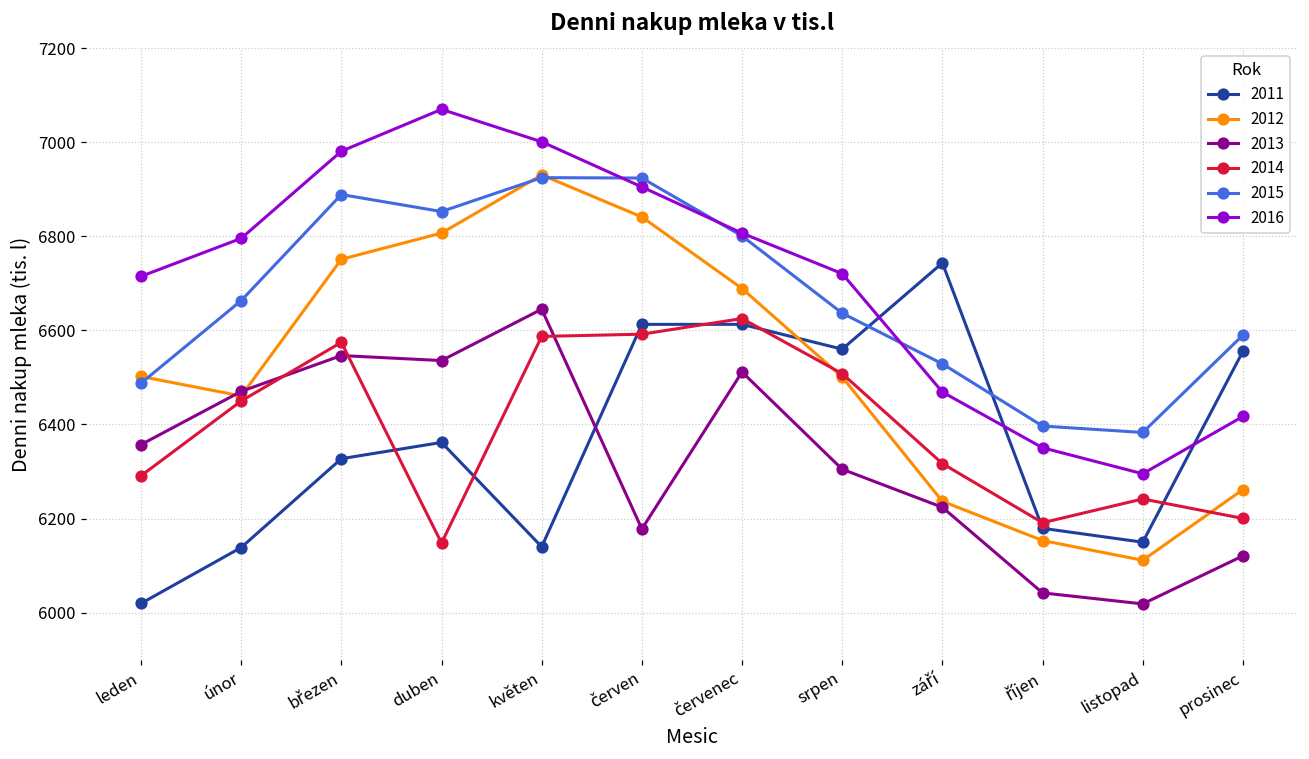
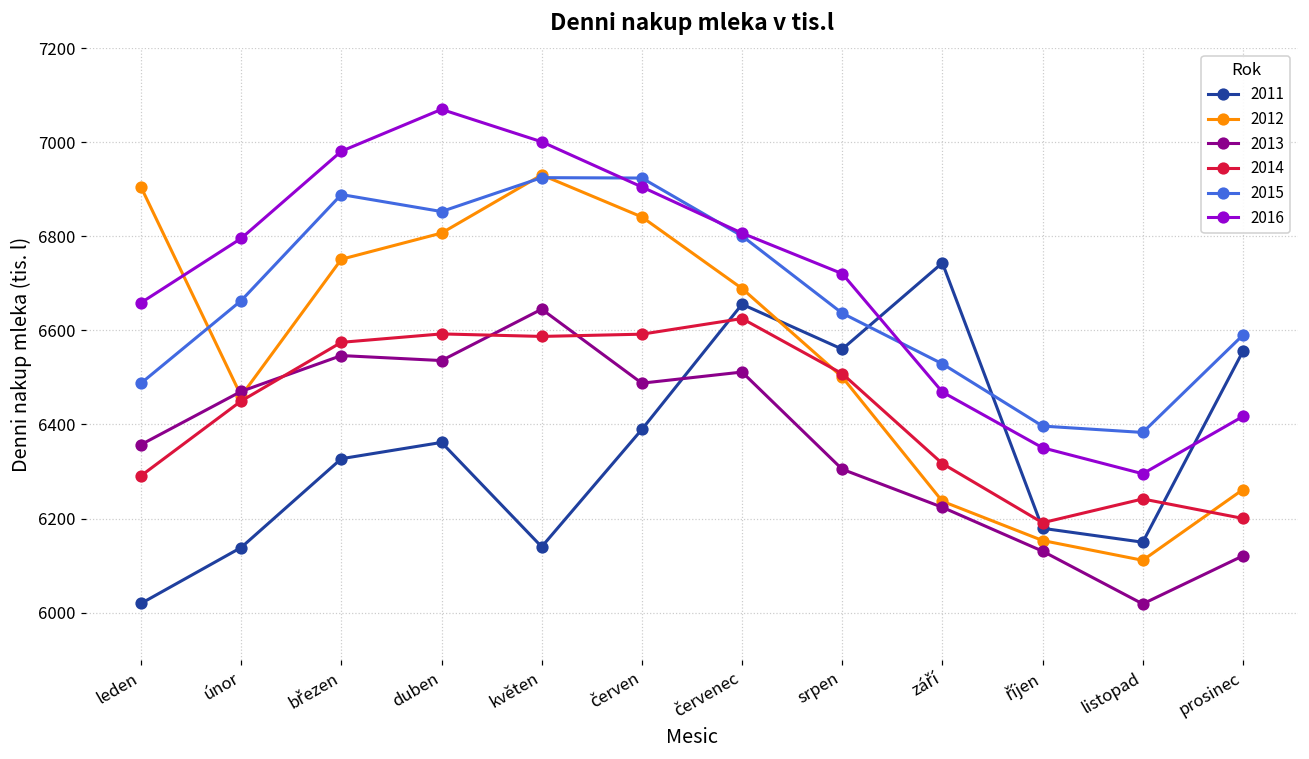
  {
    "2011": {
      "leden": 6020,
      "únor": 6140,
      "březen": 6330,
      "duben": 6360,
      "květen": 6140,
-     "červen": 6610,
-     "červenec": 6610,
+     "červen": 6390,
+     "červenec": 6660,
      "srpen": 6560,
      "září": 6740,
      "říjen": 6180,
      "listopad": 6150,
      "prosinec": 6560
    },
    "2012": {
-     "leden": 6500,
+     "leden": 6900,
      "únor": 6460,
      "březen": 6750,
      "duben": 6810,
      "červen": 6840,
      "červenec": 6690,
      "srpen": 6500,
      "září": 6240,
      "říjen": 6150,
      "listopad": 6110,
      "prosinec": 6260
    },
    "2013": {
      "leden": 6360,
      "únor": 6470,
      "březen": 6550,
      "duben": 6540,
      "květen": 6640,
-     "červen": 6180,
+     "červen": 6490,
      "červenec": 6510,
      "srpen": 6300,
      "září": 6220,
-     "říjen": 6040,
+     "říjen": 6130,
      "listopad": 6020,
      "prosinec": 6120
    },
    "2014": {
      "leden": 6290,
      "únor": 6450,
      "březen": 6570,
-     "duben": 6150,
+     "duben": 6590,
      "květen": 6590,
      "červen": 6590,
      "červenec": 6630,
      "srpen": 6510,
      "září": 6320,
      "říjen": 6190,
      "listopad": 6240,
      "prosinec": 6200
    },
    "2015": {
      "leden": 6490,
      "únor": 6660,
      "březen": 6890,
      "duben": 6850,
      "červen": 6920,
      "srpen": 6640,
      "září": 6530,
      "říjen": 6400,
      "listopad": 6380,
      "prosinec": 6590
    },
    "2016": {
-     "leden": 6710,
+     "leden": 6660,
      "únor": 6800,
      "březen": 6980,
      "duben": 7070,
      "květen": 7000,
      "červen": 6900,
      "srpen": 6720,
      "září": 6470,
      "říjen": 6350,
      "listopad": 6300,
      "prosinec": 6420
    }
  }
